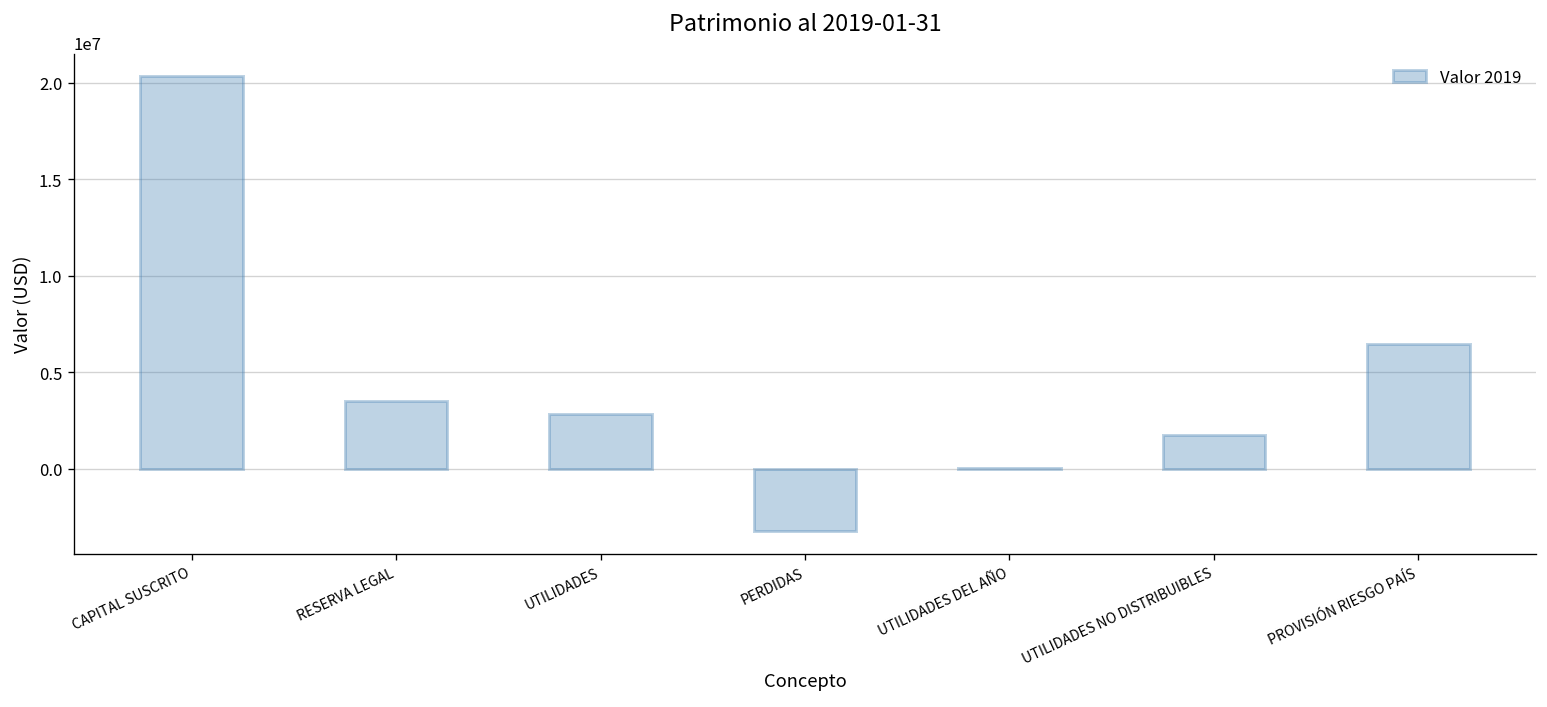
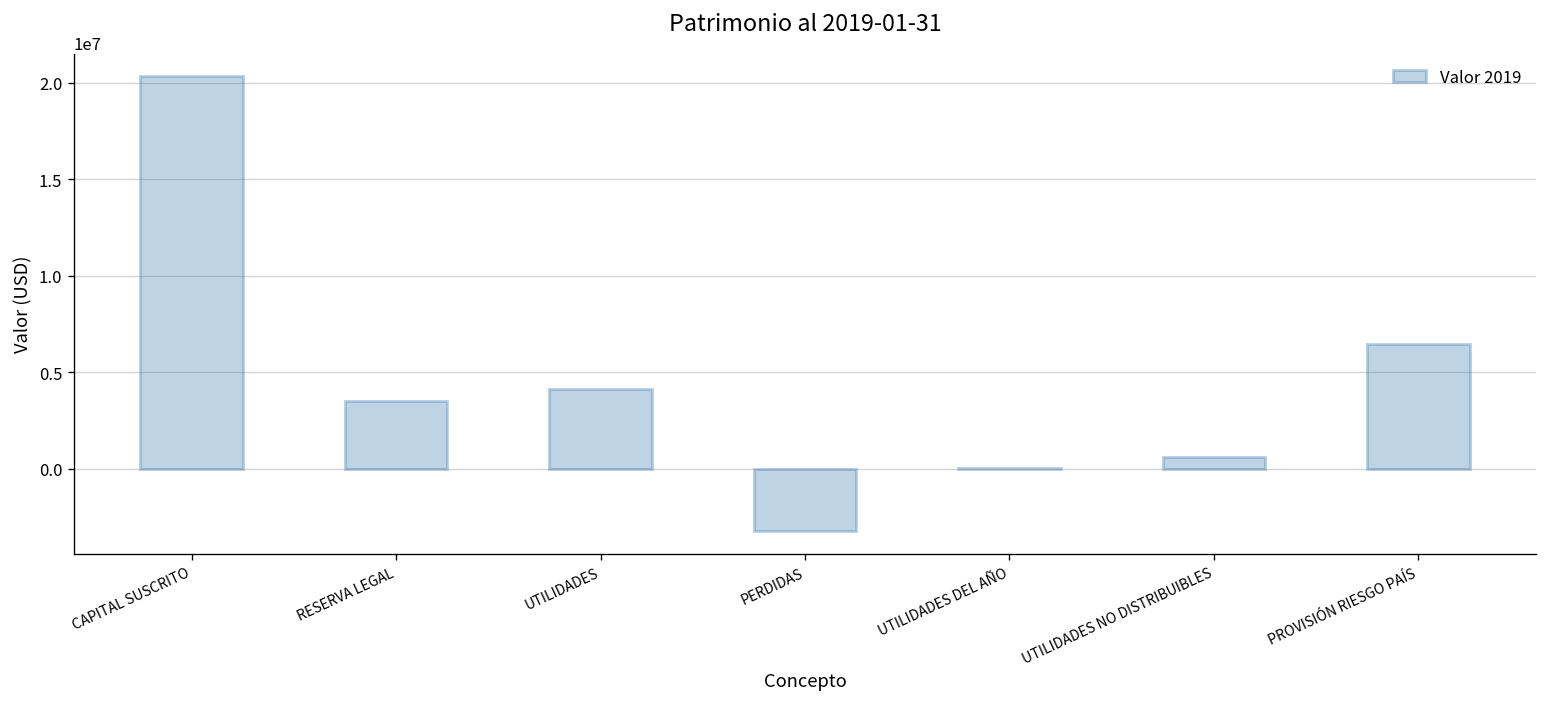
  {
    "CAPITAL SUSCRITO": 20300000,
    "RESERVA LEGAL": 3500000,
-   "UTILIDADES": 2800000,
+   "UTILIDADES": 4200000,
    "PERDIDAS": -3200000,
-   "UTILIDADES NO DISTRIBUIBLES": 1800000,
+   "UTILIDADES NO DISTRIBUIBLES": 600000,
    "PROVISIÓN RIESGO PAÍS": 6500000
  }
